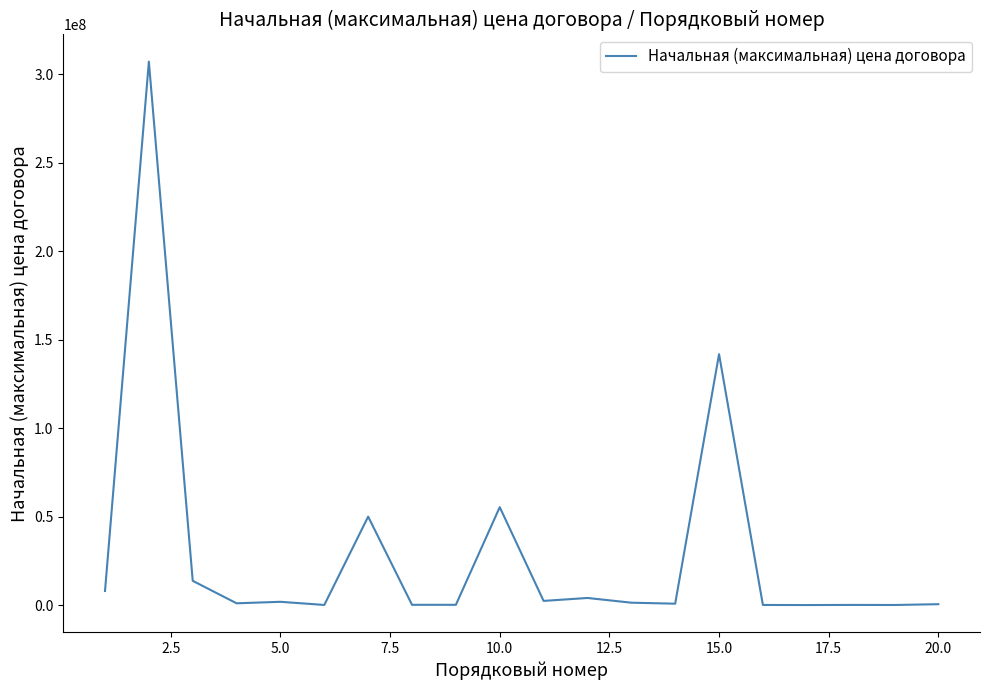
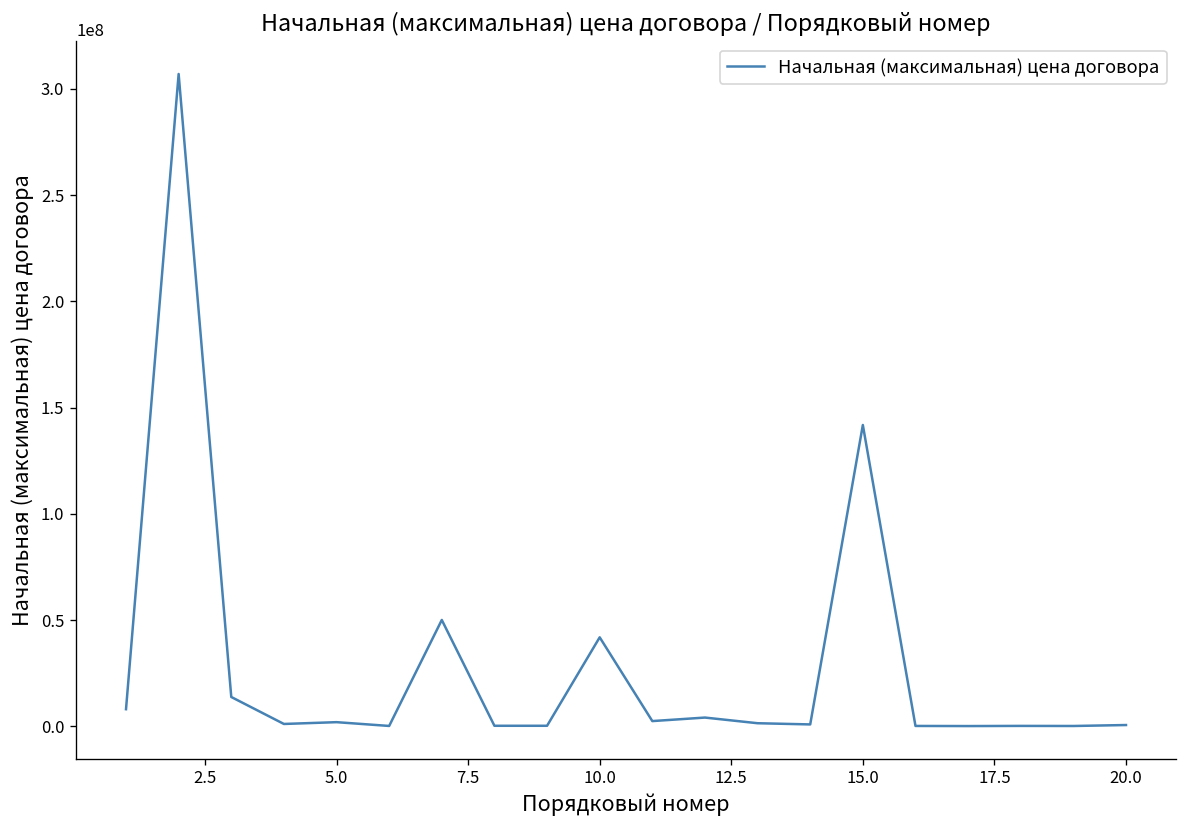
  {
    "5.0": 2000000,
-   "10.0": 55000000,
+   "10.0": 42000000,
    "15.0": 142000000,
    "20.0": 1000000
  }
